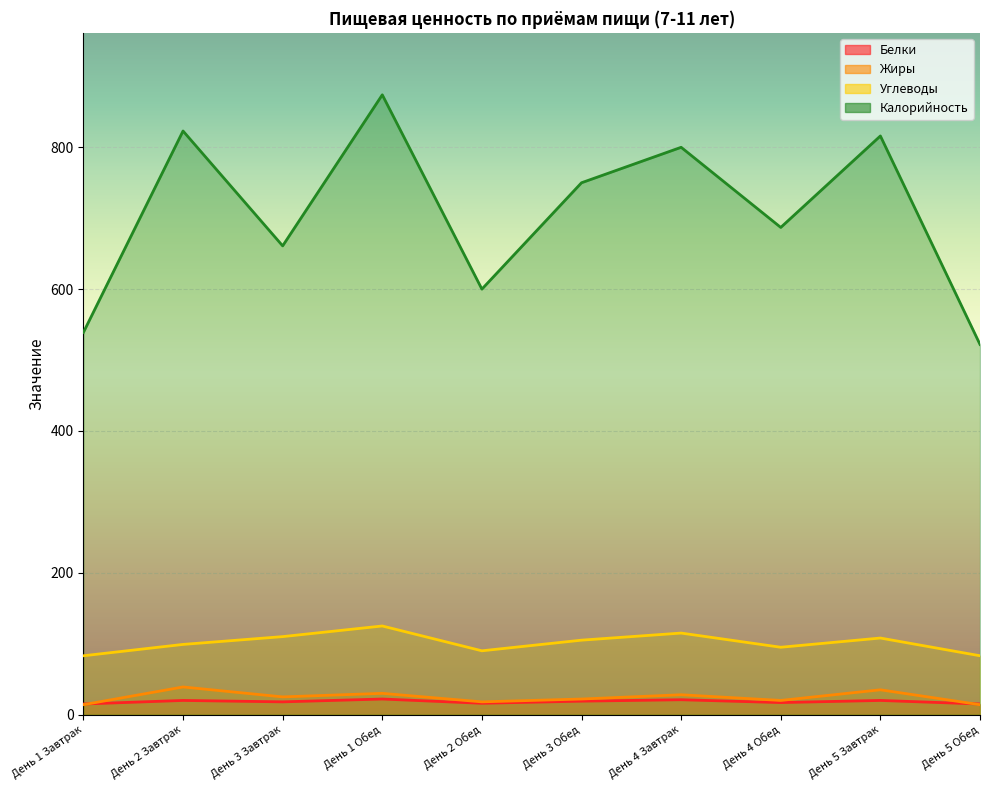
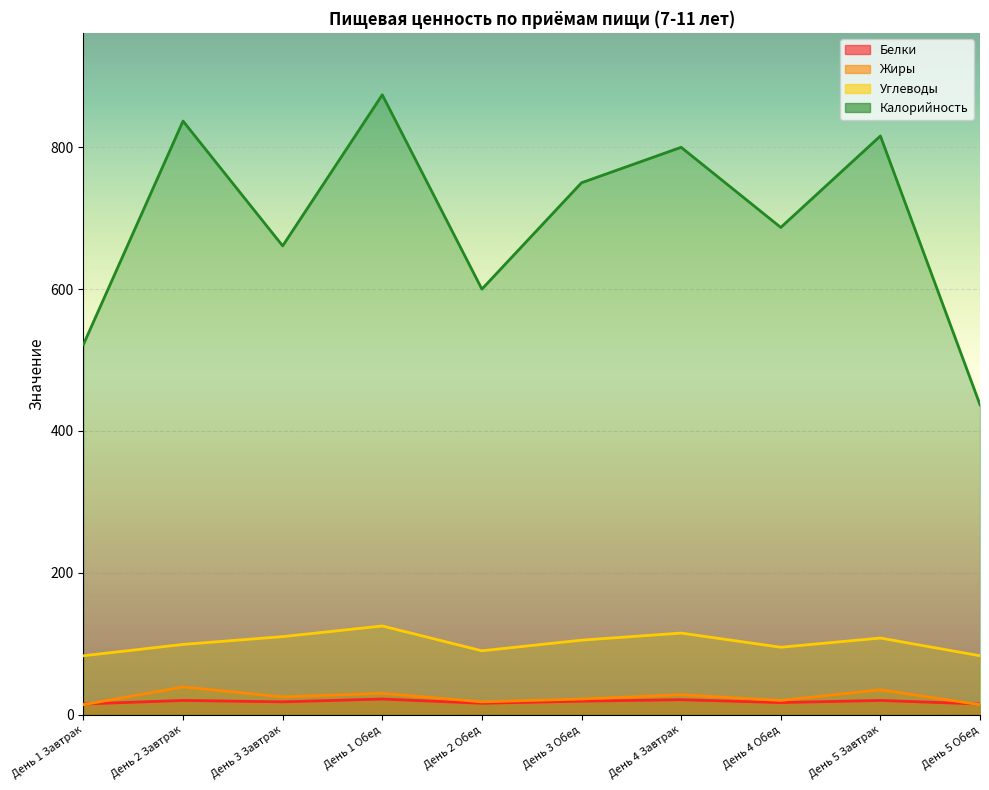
  {
    "Калорийность": {
-     "День 1 Завтрак": 540,
-     "День 2 Завтрак": 820,
+     "День 1 Завтрак": 520,
+     "День 2 Завтрак": 840,
      "День 3 Завтрак": 660,
      "День 1 Обед": 870,
      "День 2 Обед": 600,
      "День 3 Обед": 750,
      "День 4 Завтрак": 800,
      "День 4 Обед": 690,
      "День 5 Завтрак": 820,
-     "День 5 Обед": 520
+     "День 5 Обед": 440
    }
  }
